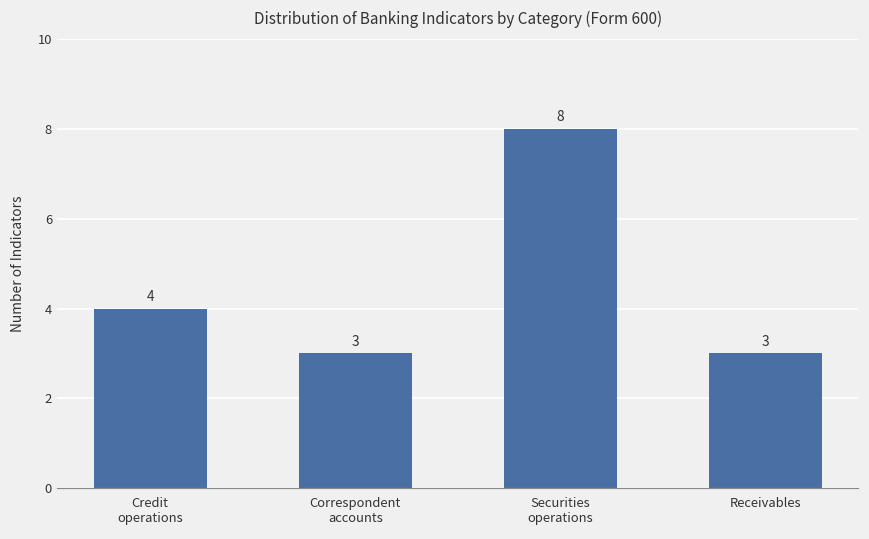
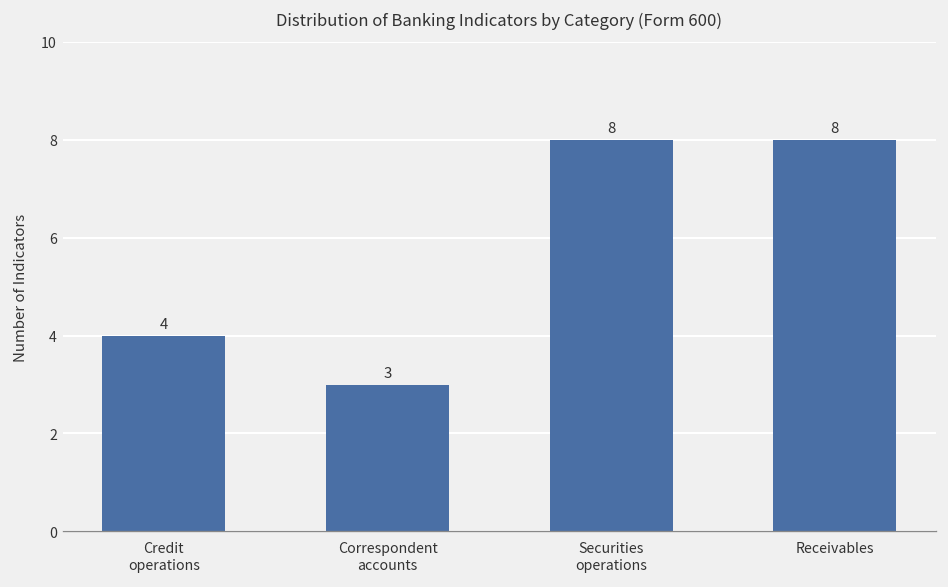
  {
    "Credit operations": 4,
    "Correspondent accounts": 3,
    "Securities operations": 8,
-   "Receivables": 3
+   "Receivables": 8
  }
